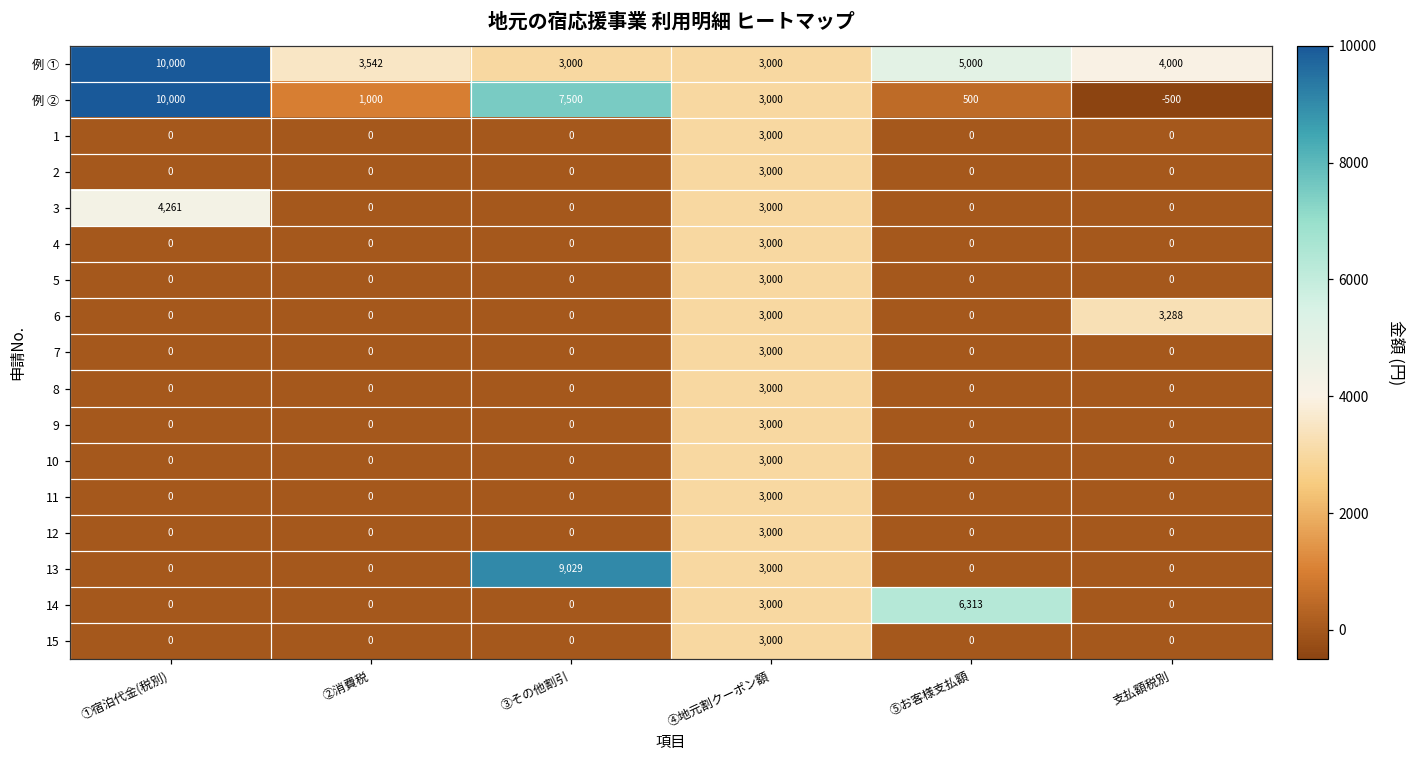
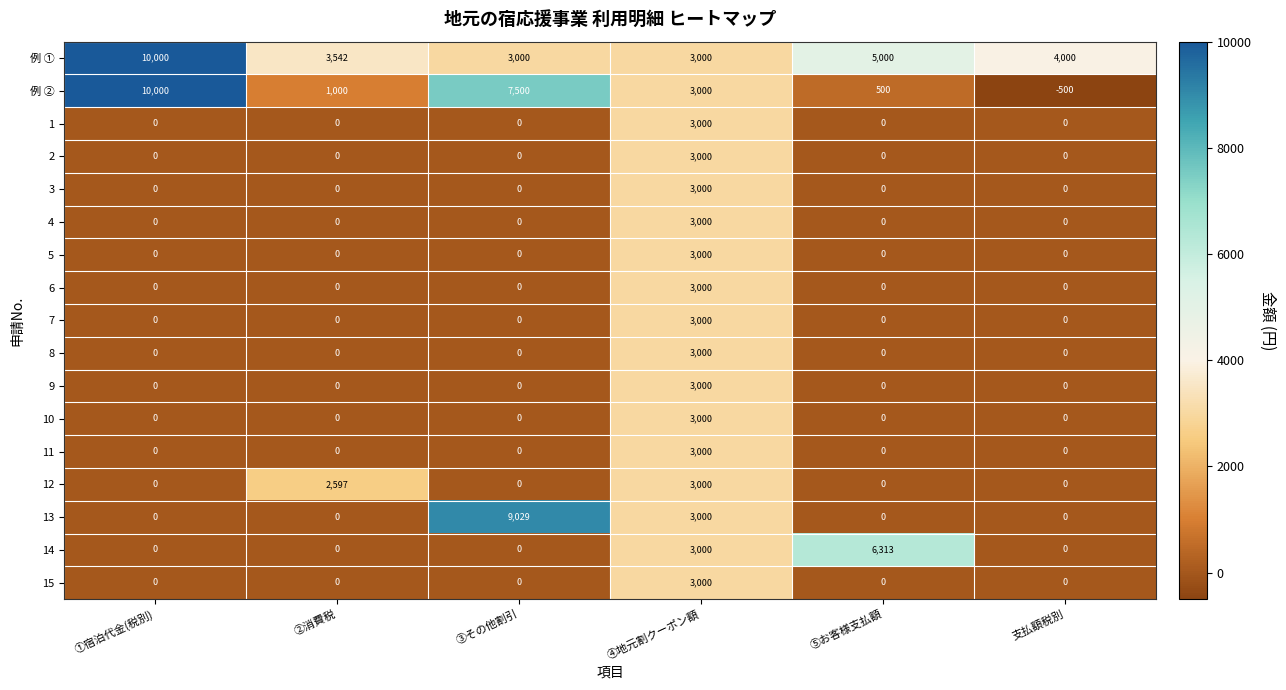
  {
    "例 ①": {
      "①宿泊代金(税別)": "10,000",
      "②消費税": "3,542",
      "③その他割引": "3,000",
      "④地元割クーポン額": "3,000",
      "⑤お客様支払額": "5,000",
      "支払額税別": "4,000"
    },
    "例 ②": {
      "①宿泊代金(税別)": "10,000",
      "②消費税": "1,000",
      "③その他割引": "7,500",
      "④地元割クーポン額": "3,000",
      "⑤お客様支払額": "500",
      "支払額税別": "-500"
    },
    "1": {
      "①宿泊代金(税別)": "0",
      "②消費税": "0",
      "③その他割引": "0",
      "④地元割クーポン額": "3,000",
      "⑤お客様支払額": "0",
      "支払額税別": "0"
    },
    "2": {
      "①宿泊代金(税別)": "0",
      "②消費税": "0",
      "③その他割引": "0",
      "④地元割クーポン額": "3,000",
      "⑤お客様支払額": "0",
      "支払額税別": "0"
    },
    "3": {
-     "①宿泊代金(税別)": "4,261",
+     "①宿泊代金(税別)": "0",
      "②消費税": "0",
      "③その他割引": "0",
      "④地元割クーポン額": "3,000",
      "⑤お客様支払額": "0",
      "支払額税別": "0"
    },
    "4": {
      "①宿泊代金(税別)": "0",
      "②消費税": "0",
      "③その他割引": "0",
      "④地元割クーポン額": "3,000",
      "⑤お客様支払額": "0",
      "支払額税別": "0"
    },
    "5": {
      "①宿泊代金(税別)": "0",
      "②消費税": "0",
      "③その他割引": "0",
      "④地元割クーポン額": "3,000",
      "⑤お客様支払額": "0",
      "支払額税別": "0"
    },
    "6": {
      "①宿泊代金(税別)": "0",
      "②消費税": "0",
      "③その他割引": "0",
      "④地元割クーポン額": "3,000",
      "⑤お客様支払額": "0",
-     "支払額税別": "3,288"
+     "支払額税別": "0"
    },
    "7": {
      "①宿泊代金(税別)": "0",
      "②消費税": "0",
      "③その他割引": "0",
      "④地元割クーポン額": "3,000",
      "⑤お客様支払額": "0",
      "支払額税別": "0"
    },
    "8": {
      "①宿泊代金(税別)": "0",
      "②消費税": "0",
      "③その他割引": "0",
      "④地元割クーポン額": "3,000",
      "⑤お客様支払額": "0",
      "支払額税別": "0"
    },
    "9": {
      "①宿泊代金(税別)": "0",
      "②消費税": "0",
      "③その他割引": "0",
      "④地元割クーポン額": "3,000",
      "⑤お客様支払額": "0",
      "支払額税別": "0"
    },
    "10": {
      "①宿泊代金(税別)": "0",
      "②消費税": "0",
      "③その他割引": "0",
      "④地元割クーポン額": "3,000",
      "⑤お客様支払額": "0",
      "支払額税別": "0"
    },
    "11": {
      "①宿泊代金(税別)": "0",
      "②消費税": "0",
      "③その他割引": "0",
      "④地元割クーポン額": "3,000",
      "⑤お客様支払額": "0",
      "支払額税別": "0"
    },
    "12": {
      "①宿泊代金(税別)": "0",
-     "②消費税": "0",
+     "②消費税": "2,597",
      "③その他割引": "0",
      "④地元割クーポン額": "3,000",
      "⑤お客様支払額": "0",
      "支払額税別": "0"
    },
    "13": {
      "①宿泊代金(税別)": "0",
      "②消費税": "0",
      "③その他割引": "9,029",
      "④地元割クーポン額": "3,000",
      "⑤お客様支払額": "0",
      "支払額税別": "0"
    },
    "14": {
      "①宿泊代金(税別)": "0",
      "②消費税": "0",
      "③その他割引": "0",
      "④地元割クーポン額": "3,000",
      "⑤お客様支払額": "6,313",
      "支払額税別": "0"
    },
    "15": {
      "①宿泊代金(税別)": "0",
      "②消費税": "0",
      "③その他割引": "0",
      "④地元割クーポン額": "3,000",
      "⑤お客様支払額": "0",
      "支払額税別": "0"
    }
  }
